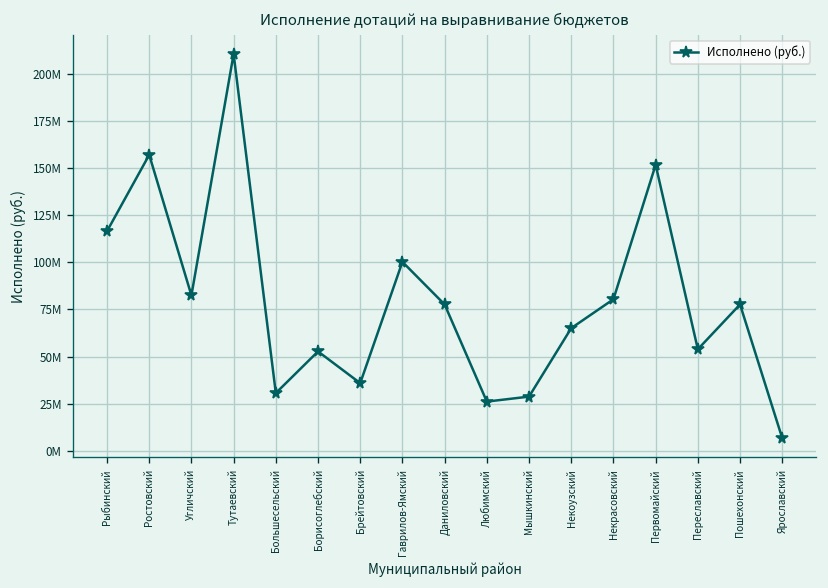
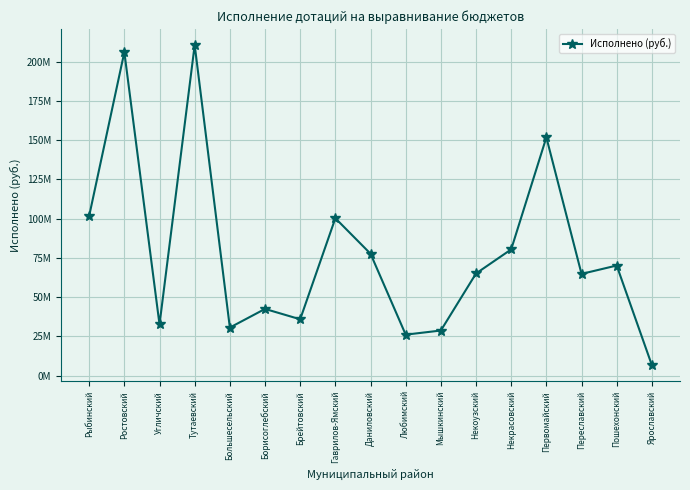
  {
-   "Рыбинский": "117М",
-   "Ростовский": "157М",
-   "Угличский": "82М",
+   "Рыбинский": "102М",
+   "Ростовский": "206М",
+   "Угличский": "33М",
    "Тутаевский": "211М",
    "Большесельский": "31М",
-   "Борисоглебский": "53М",
+   "Борисоглебский": "43М",
    "Брейтовский": "36М",
    "Гаврилов-Ямский": "100М",
    "Даниловский": "78М",
    "Любимский": "26М",
    "Мышкинский": "29М",
    "Некоузский": "65М",
    "Некрасовский": "80М",
    "Первомайский": "152М",
-   "Переславский": "54М",
-   "Пошехонский": "78М",
+   "Переславский": "65М",
+   "Пошехонский": "70М",
    "Ярославский": "7М"
  }
